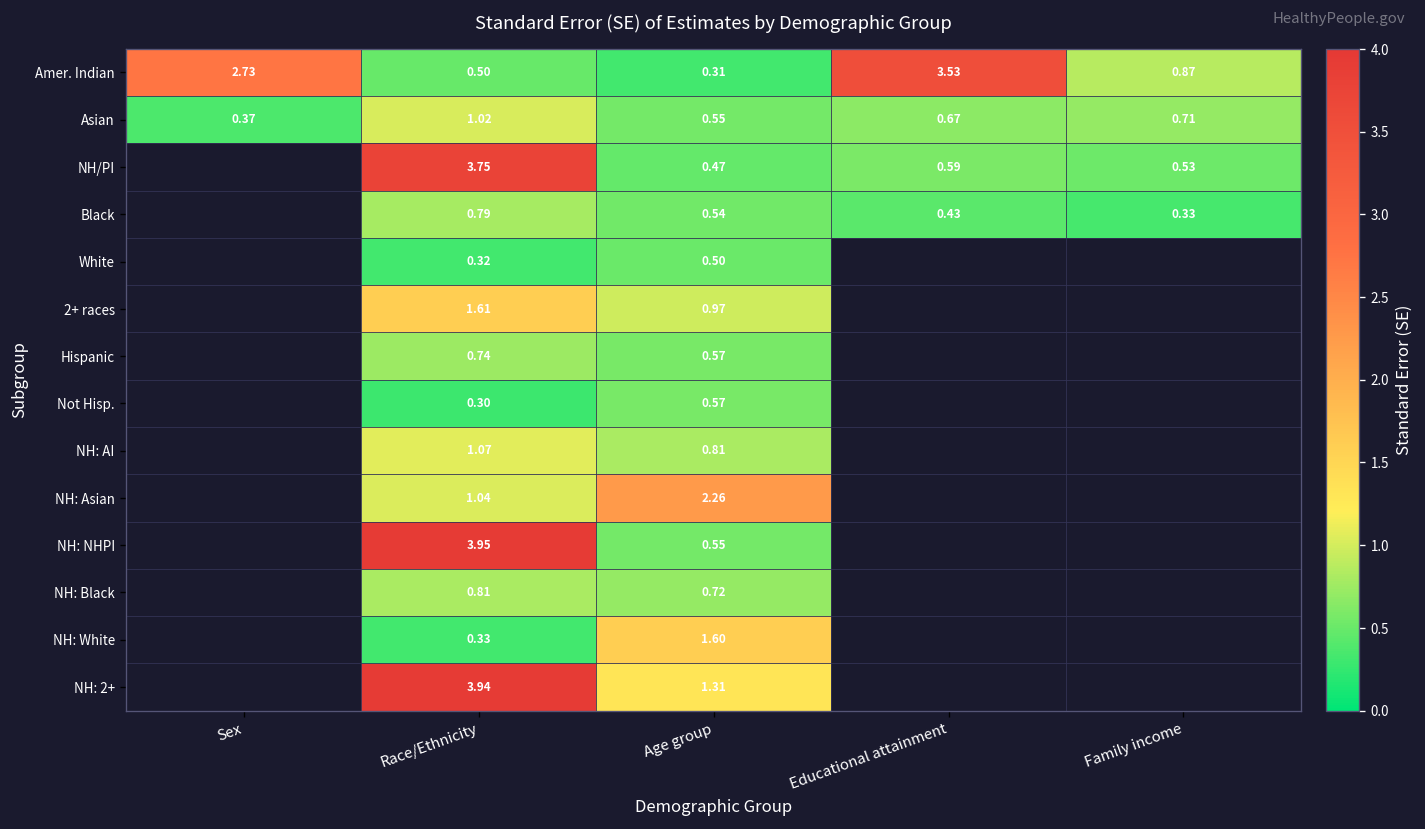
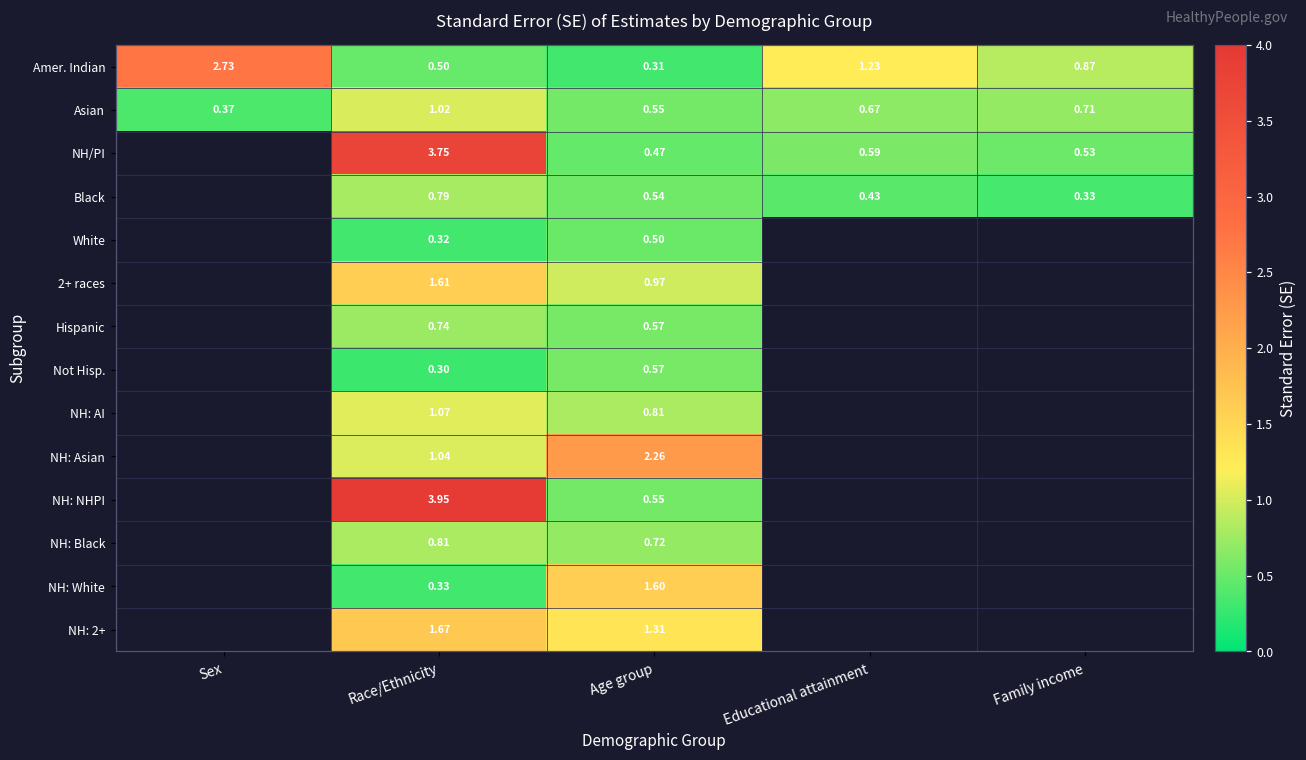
  {
    "Amer. Indian": {
      "Sex": 2.73,
      "Race/Ethnicity": 0.50,
      "Age group": 0.31,
-     "Educational attainment": 3.53,
+     "Educational attainment": 1.23,
      "Family income": 0.87
    },
    "Asian": {
      "Sex": 0.37,
      "Race/Ethnicity": 1.02,
      "Age group": 0.55,
      "Educational attainment": 0.67,
      "Family income": 0.71
    },
    "NH/PI": {
      "Race/Ethnicity": 3.75,
      "Age group": 0.47,
      "Educational attainment": 0.59,
      "Family income": 0.53
    },
    "Black": {
      "Race/Ethnicity": 0.79,
      "Age group": 0.54,
      "Educational attainment": 0.43,
      "Family income": 0.33
    },
    "White": {
      "Race/Ethnicity": 0.32,
      "Age group": 0.50
    },
    "2+ races": {
      "Race/Ethnicity": 1.61,
      "Age group": 0.97
    },
    "Hispanic": {
      "Race/Ethnicity": 0.74,
      "Age group": 0.57
    },
    "Not Hisp.": {
      "Race/Ethnicity": 0.30,
      "Age group": 0.57
    },
    "NH: AI": {
      "Race/Ethnicity": 1.07,
      "Age group": 0.81
    },
    "NH: Asian": {
      "Race/Ethnicity": 1.04,
      "Age group": 2.26
    },
    "NH: NHPI": {
      "Race/Ethnicity": 3.95,
      "Age group": 0.55
    },
    "NH: Black": {
      "Race/Ethnicity": 0.81,
      "Age group": 0.72
    },
    "NH: White": {
      "Race/Ethnicity": 0.33,
      "Age group": 1.60
    },
    "NH: 2+": {
-     "Race/Ethnicity": 3.94,
+     "Race/Ethnicity": 1.67,
      "Age group": 1.31
    }
  }
